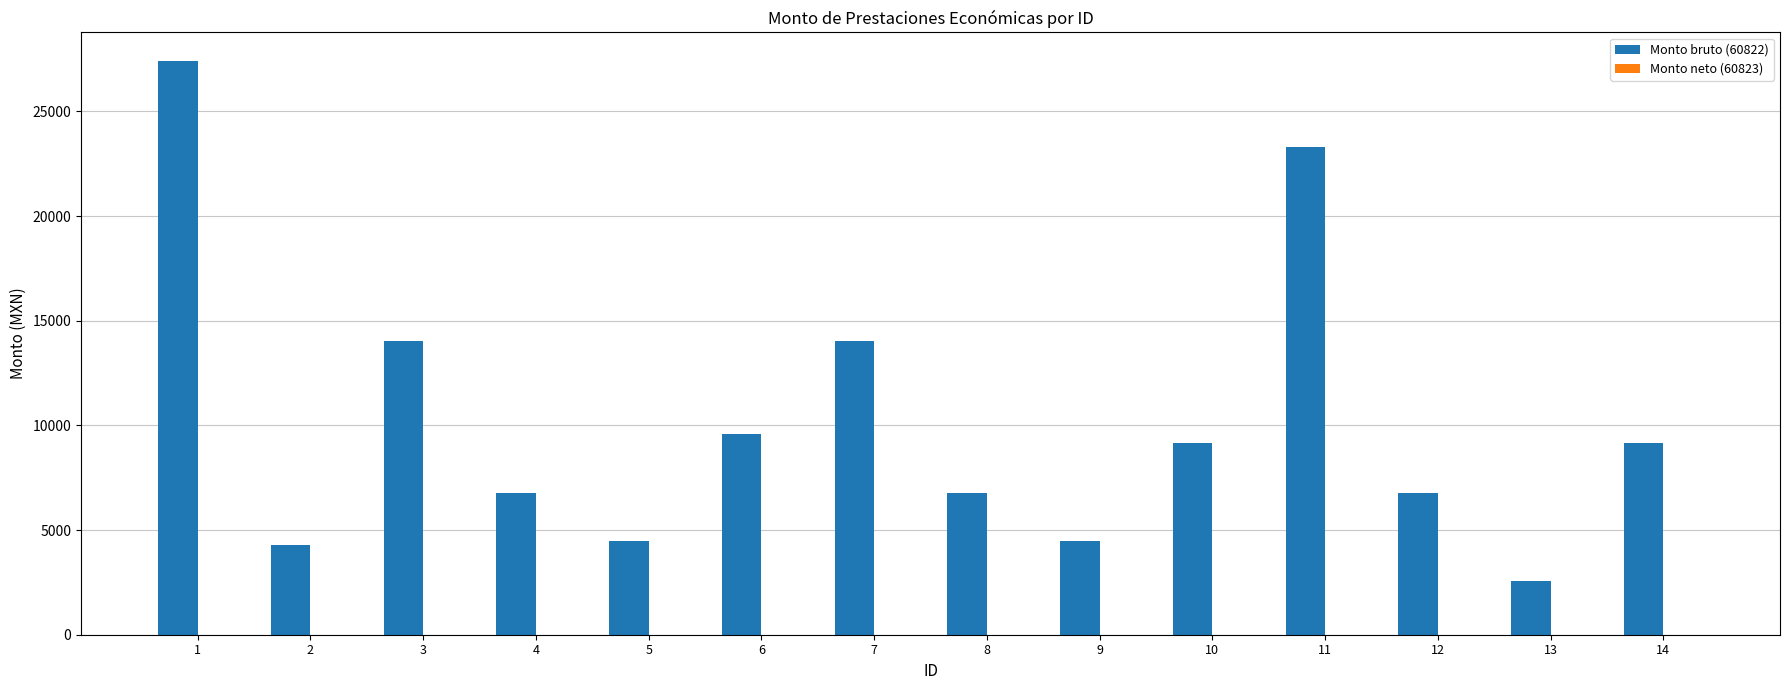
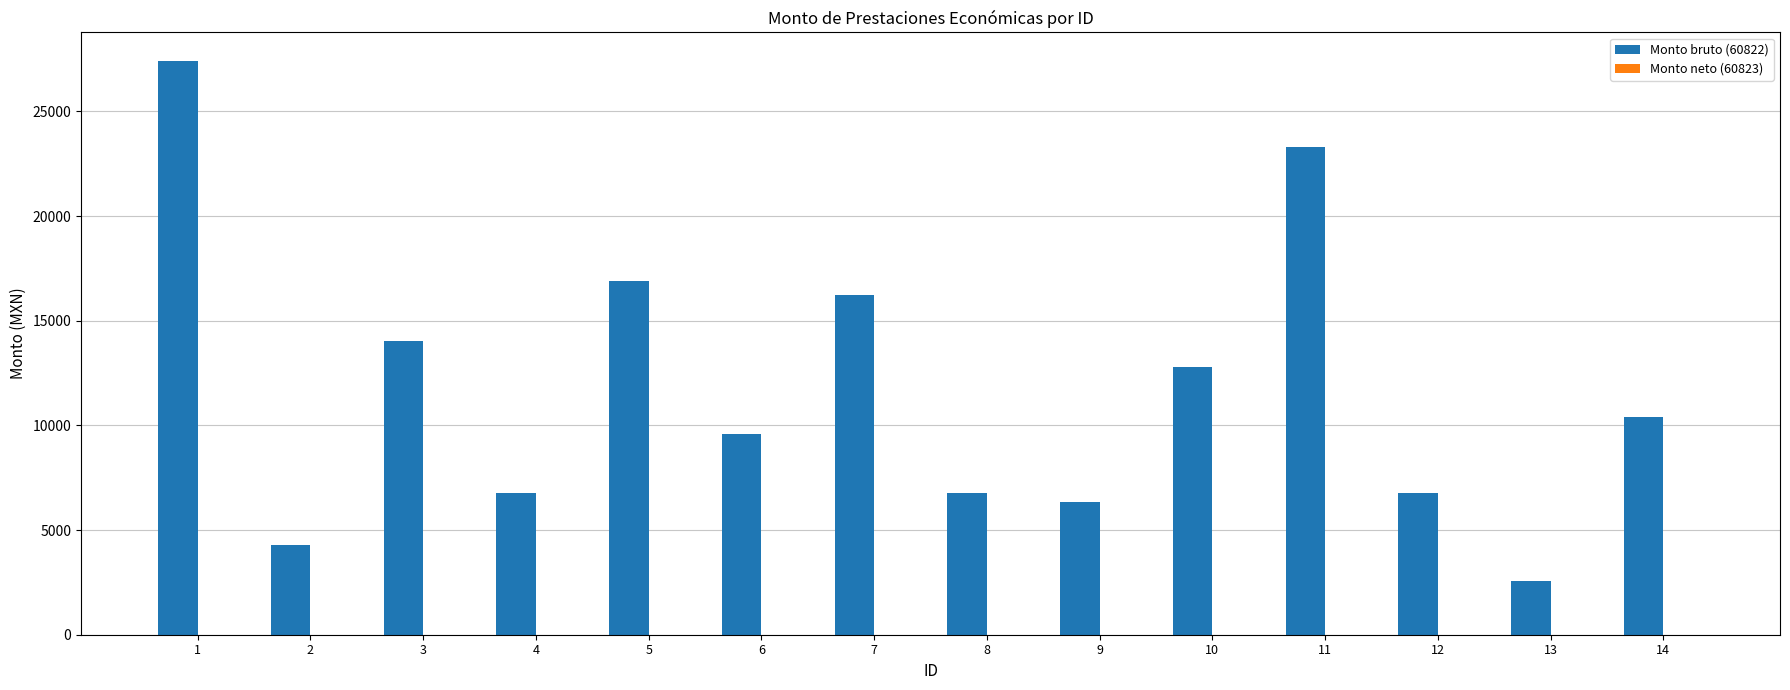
  {
    "Monto bruto (60822)": {
      "1": 27400,
      "2": 4300,
      "3": 14000,
      "4": 6800,
-     "5": 4500,
+     "5": 16900,
      "6": 9600,
-     "7": 14000,
+     "7": 16200,
      "8": 6800,
-     "9": 4500,
-     "10": 9100,
+     "9": 6400,
+     "10": 12800,
      "11": 23300,
      "12": 6800,
      "13": 2600,
-     "14": 9100
+     "14": 10400
    },
    "Monto neto (60823)": {
      "1": 0,
      "2": 0,
      "3": 0,
      "4": 0,
      "5": 0,
      "6": 0,
      "7": 0,
      "8": 0,
      "9": 0,
      "10": 0,
      "11": 0,
      "12": 0,
      "13": 0,
      "14": 0
    }
  }
